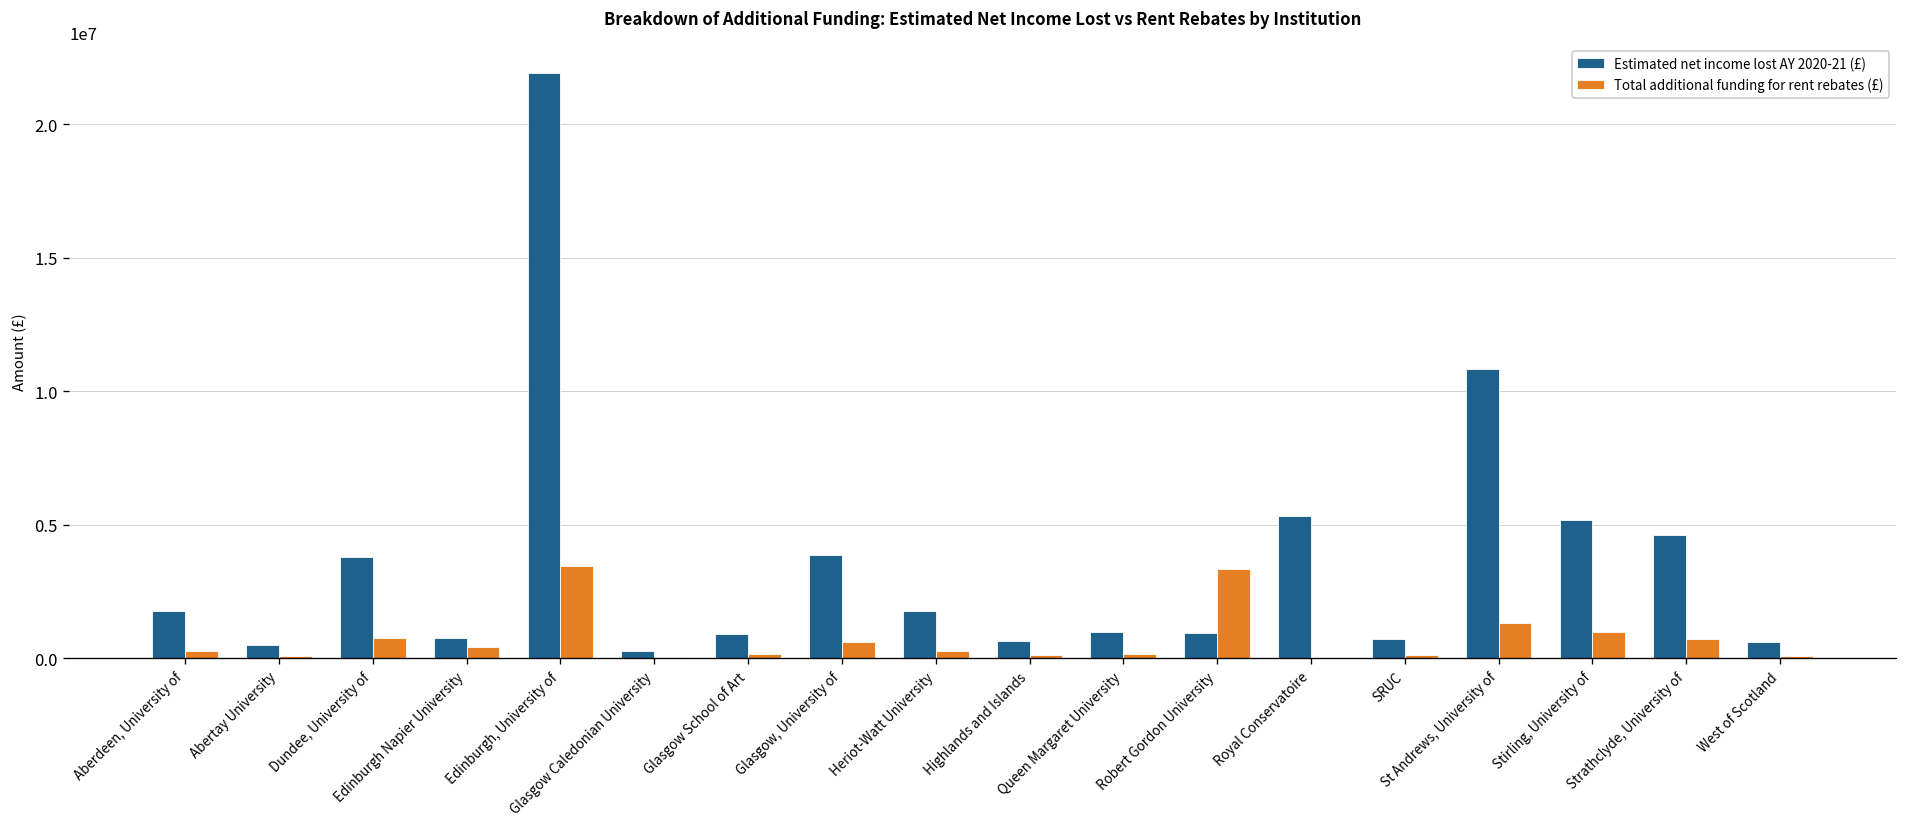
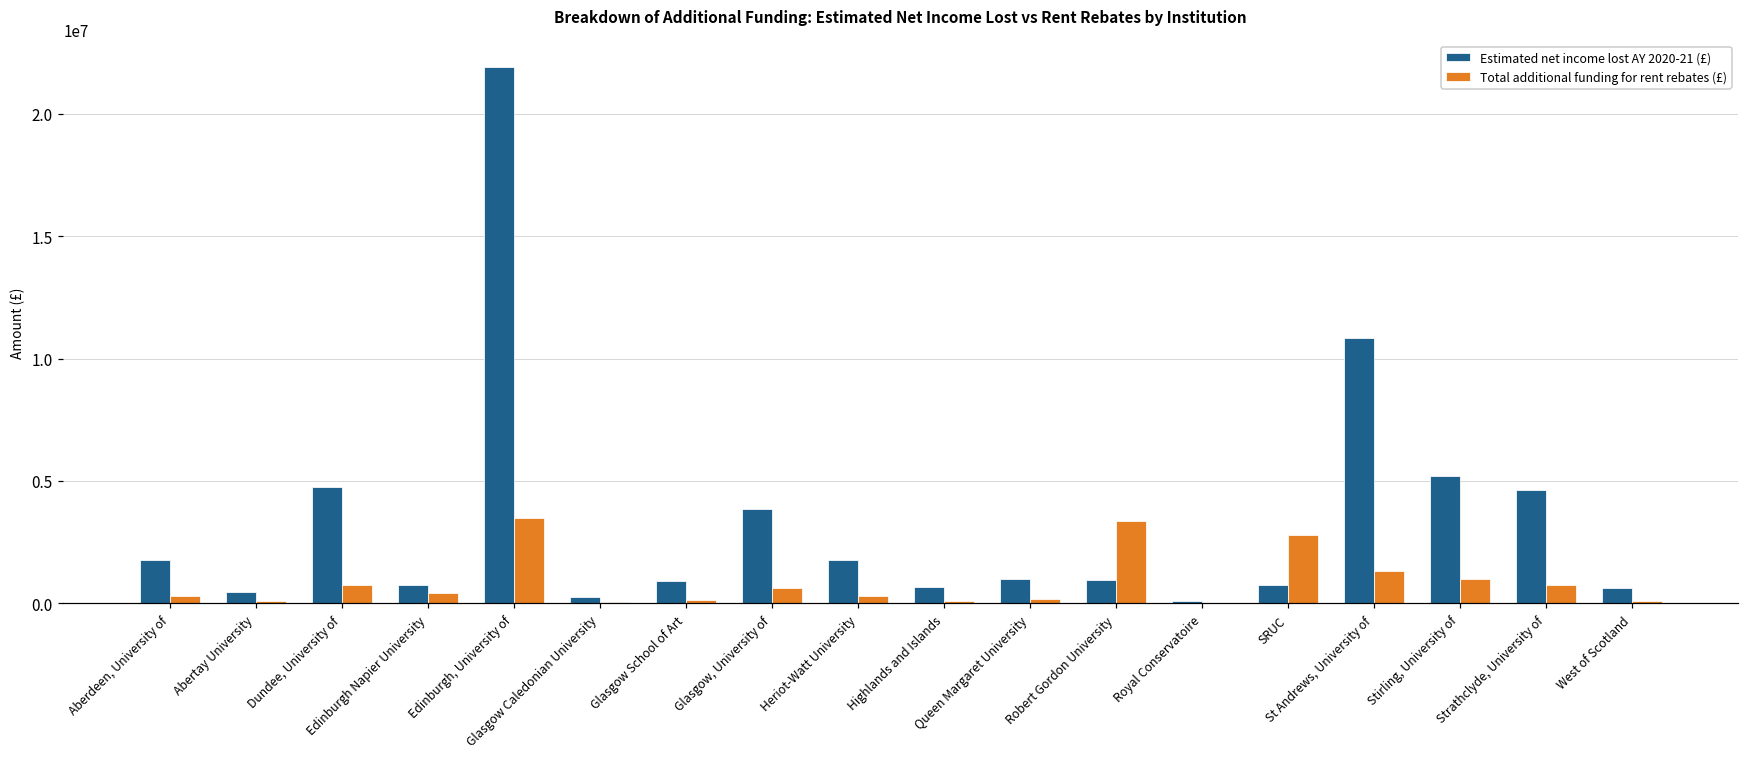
  {
    "Estimated net income lost AY 2020-21 (£)": {
      "Aberdeen, University of": 1700000,
      "Abertay University": 500000,
-     "Dundee, University of": 3800000,
+     "Dundee, University of": 4700000,
      "Edinburgh Napier University": 800000,
      "Edinburgh, University of": 21900000,
      "Glasgow Caledonian University": 300000,
      "Glasgow School of Art": 900000,
      "Glasgow, University of": 3900000,
      "Heriot-Watt University": 1700000,
      "Highlands and Islands": 600000,
      "Queen Margaret University": 1000000,
      "Robert Gordon University": 900000,
-     "Royal Conservatoire": 5300000,
+     "Royal Conservatoire": 100000,
      "SRUC": 700000,
      "St Andrews, University of": 10800000,
      "Stirling, University of": 5200000,
      "Strathclyde, University of": 4600000,
      "West of Scotland": 600000
    },
    "Total additional funding for rent rebates (£)": {
      "Aberdeen, University of": 300000,
      "Dundee, University of": 800000,
      "Edinburgh Napier University": 400000,
      "Edinburgh, University of": 3500000,
      "Glasgow School of Art": 100000,
      "Glasgow, University of": 600000,
      "Heriot-Watt University": 300000,
      "Queen Margaret University": 200000,
      "Robert Gordon University": 3300000,
-     "SRUC": 100000,
+     "SRUC": 2800000,
      "St Andrews, University of": 1300000,
      "Stirling, University of": 1000000,
      "Strathclyde, University of": 700000
    }
  }
